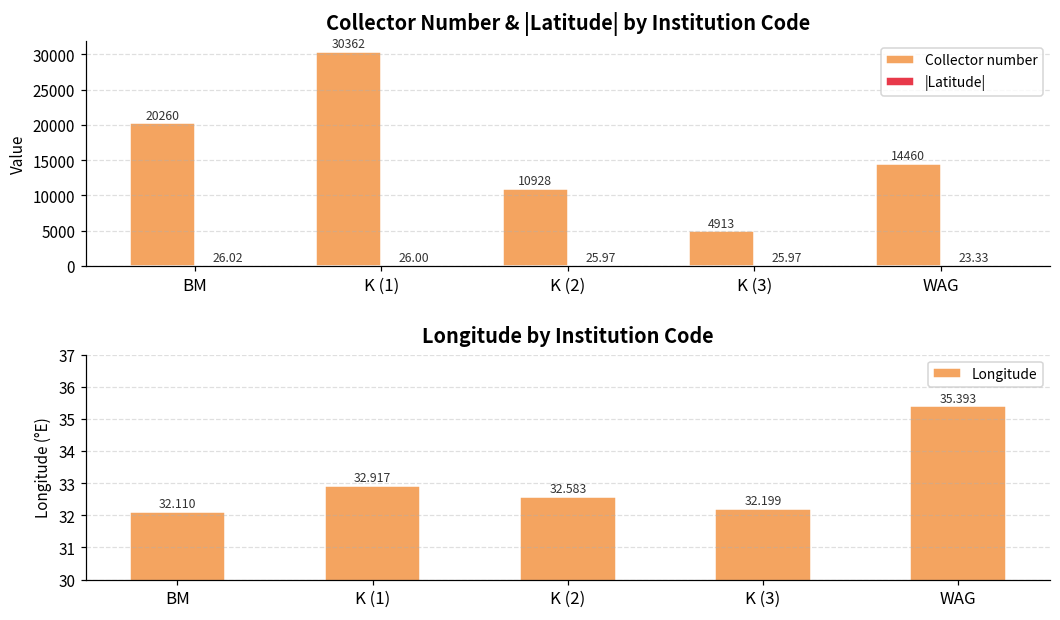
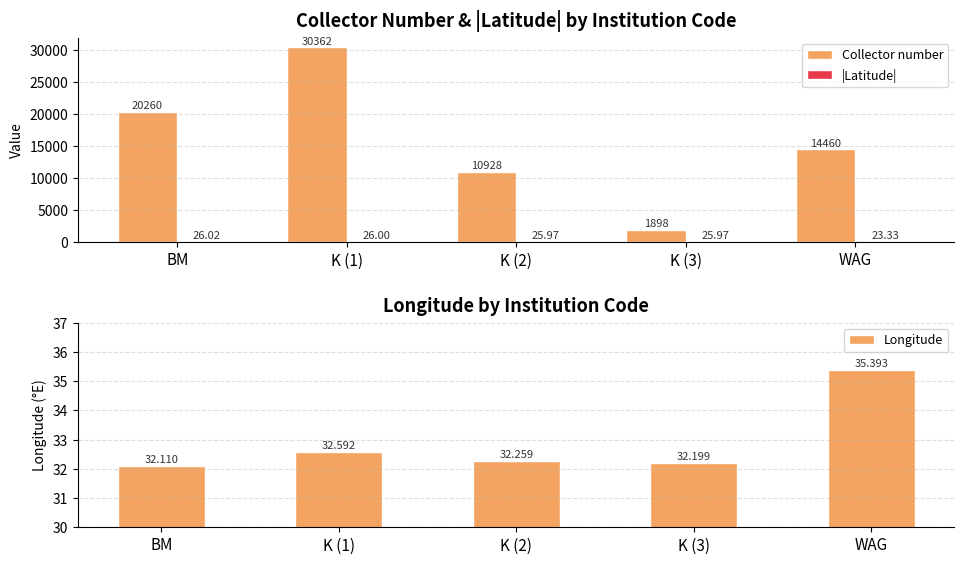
  {
    "Collector Number & |Latitude| by Institution Code": {
      "Collector number": {
        "BM": 20260,
        "K (1)": 30362,
        "K (2)": 10928,
-       "K (3)": 4913,
+       "K (3)": 1898,
        "WAG": 14460
      },
      "|Latitude|": {
        "BM": 26.02,
        "K (1)": 26.00,
        "K (2)": 25.97,
        "K (3)": 25.97,
        "WAG": 23.33
      }
    },
    "Longitude by Institution Code": {
      "BM": 32.110,
-     "K (1)": 32.917,
-     "K (2)": 32.583,
+     "K (1)": 32.592,
+     "K (2)": 32.259,
      "K (3)": 32.199,
      "WAG": 35.393
    }
  }
